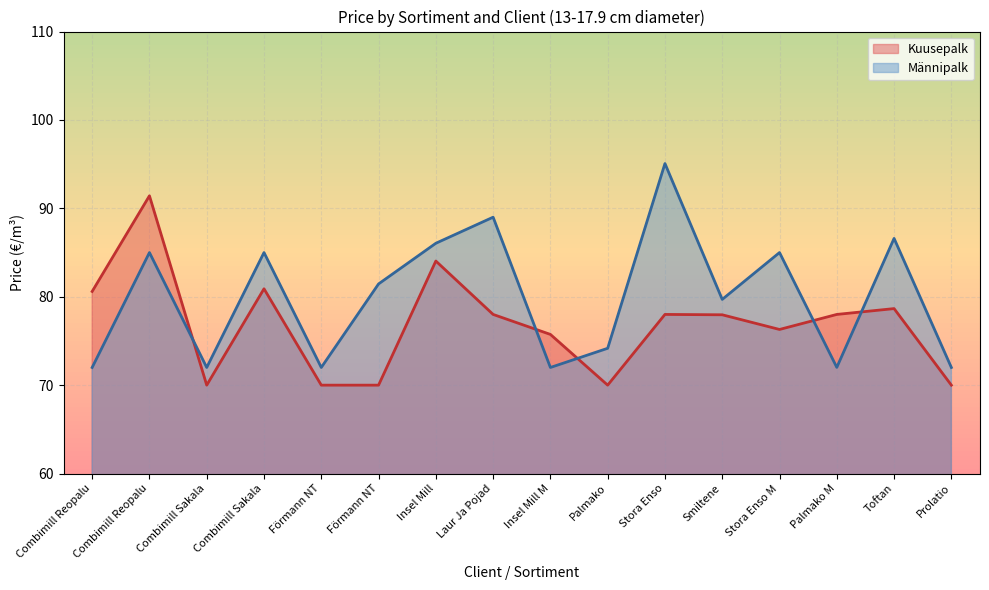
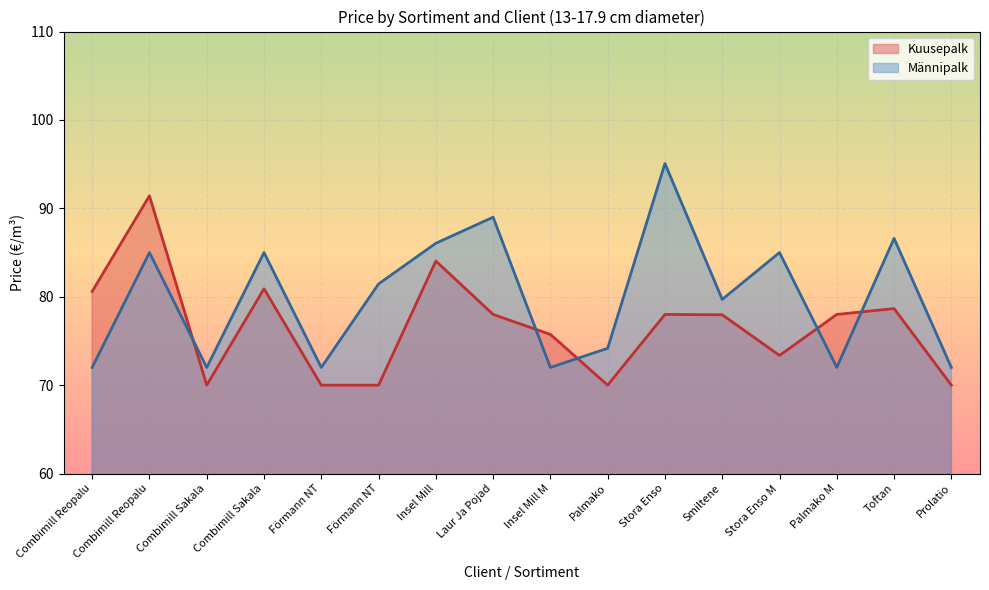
  {
    "Kuusepalk": {
      "Insel Mill": 84,
      "Laur Ja Pojad": 78,
      "Insel Mill M": 76,
      "Palmako": 70,
      "Stora Enso": 78,
      "Smiltene": 78,
-     "Stora Enso M": 76,
+     "Stora Enso M": 73,
      "Palmako M": 78,
      "Toftan": 79,
      "Prolatio": 70
    },
    "Männipalk": {
      "Insel Mill": 86,
      "Laur Ja Pojad": 89,
      "Insel Mill M": 72,
      "Palmako": 74,
      "Stora Enso": 95,
      "Smiltene": 80,
      "Stora Enso M": 85,
      "Palmako M": 72,
      "Toftan": 87,
      "Prolatio": 72
    }
  }
